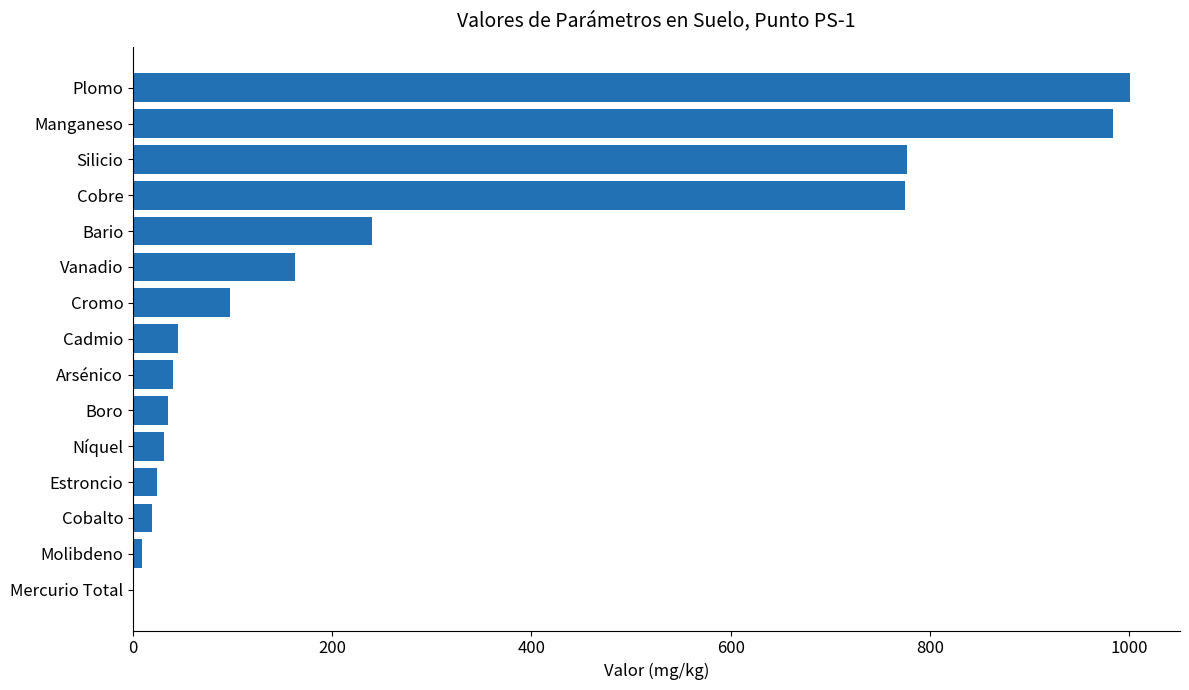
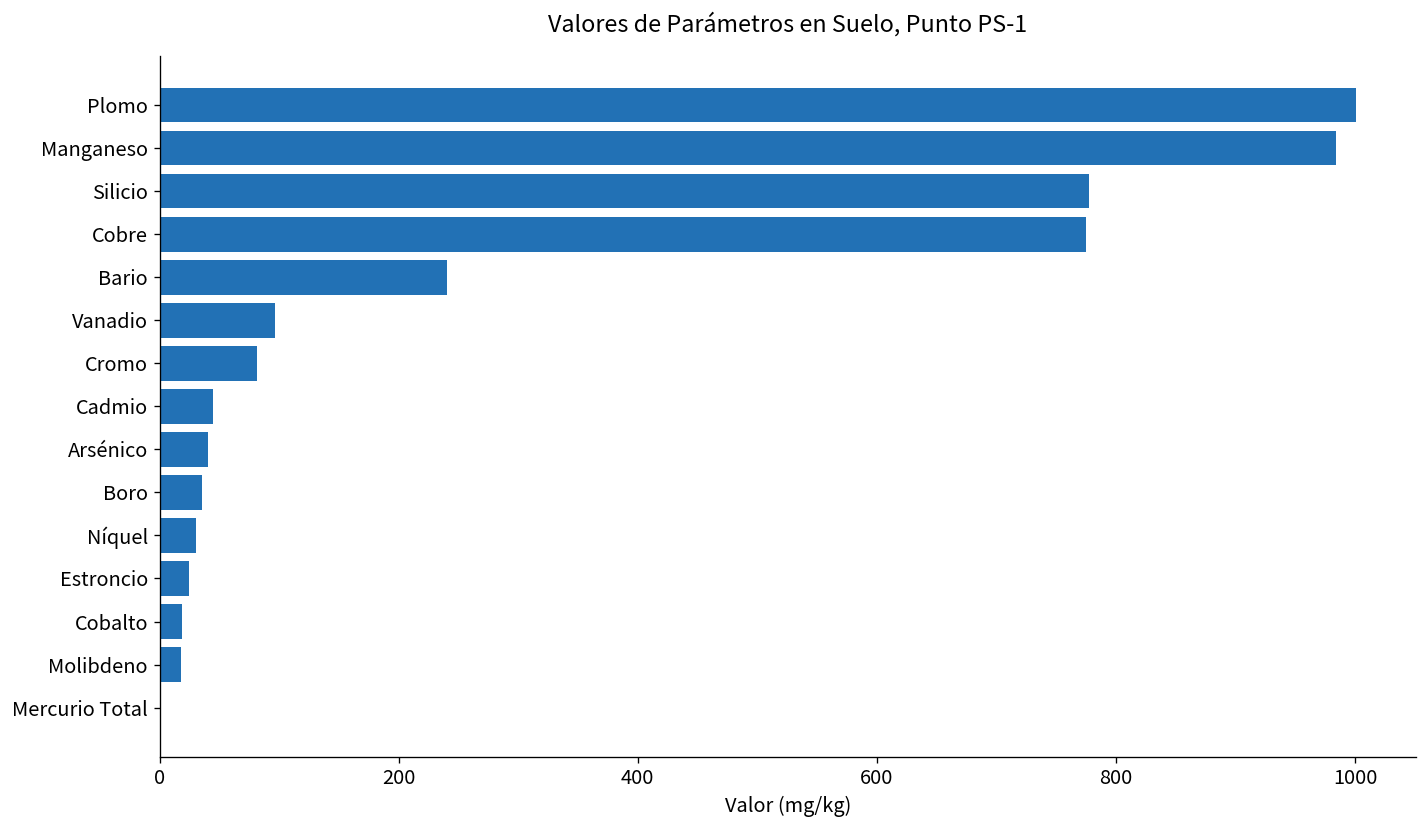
  {
    "Plomo": 1000,
    "Manganeso": 980,
    "Silicio": 780,
    "Cobre": 770,
    "Bario": 240,
-   "Vanadio": 160,
-   "Cromo": 100,
+   "Vanadio": 100,
+   "Cromo": 80,
    "Cadmio": 40,
    "Arsénico": 40,
    "Boro": 40,
    "Níquel": 30,
    "Estroncio": 20,
    "Cobalto": 20,
-   "Molibdeno": 10
+   "Molibdeno": 20
  }
